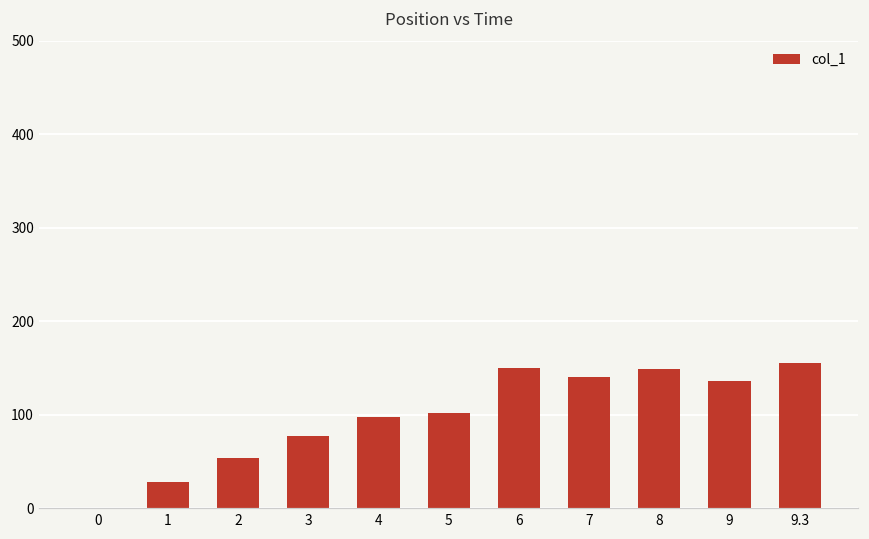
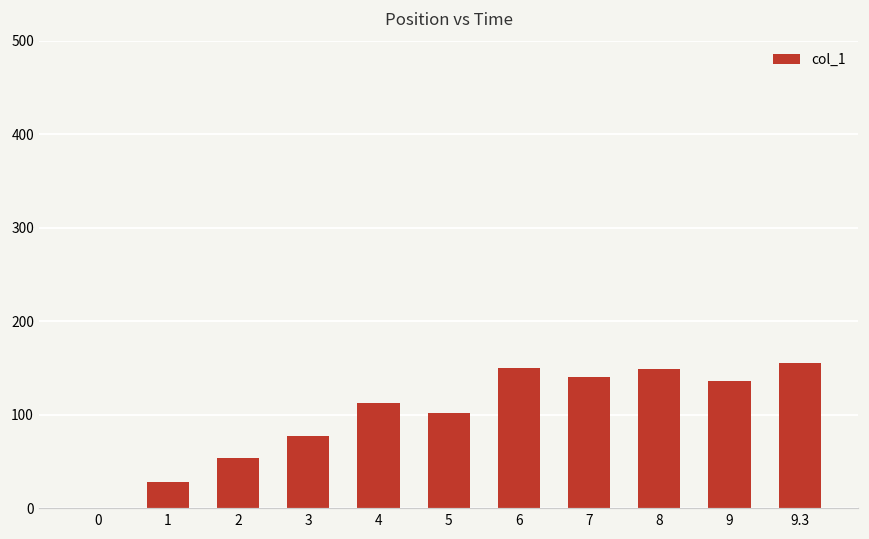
  {
    "0": 0,
    "1": 30,
    "2": 50,
    "3": 80,
-   "4": 100,
+   "4": 110,
    "5": 100,
    "6": 150,
    "7": 140,
    "8": 150,
    "9": 140,
    "9.3": 160
  }
